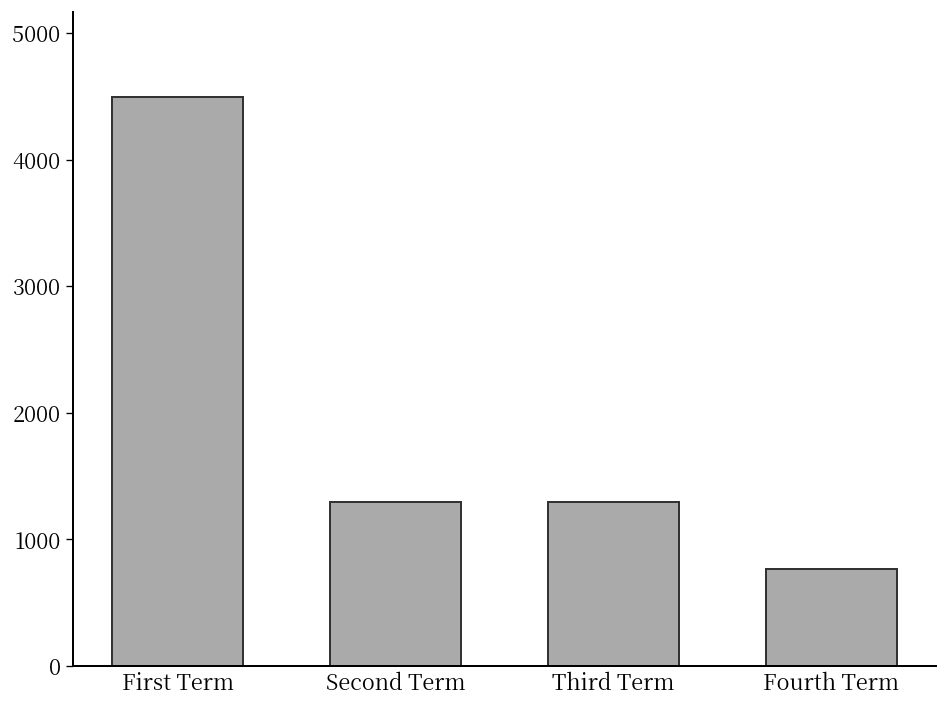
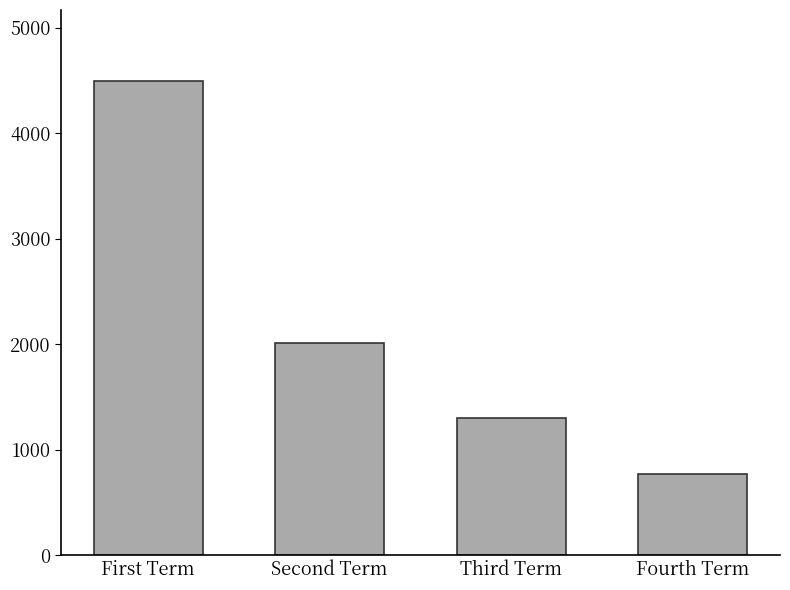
  {
    "First Term": 4490,
-   "Second Term": 1300,
+   "Second Term": 2010,
    "Third Term": 1300,
    "Fourth Term": 770
  }
